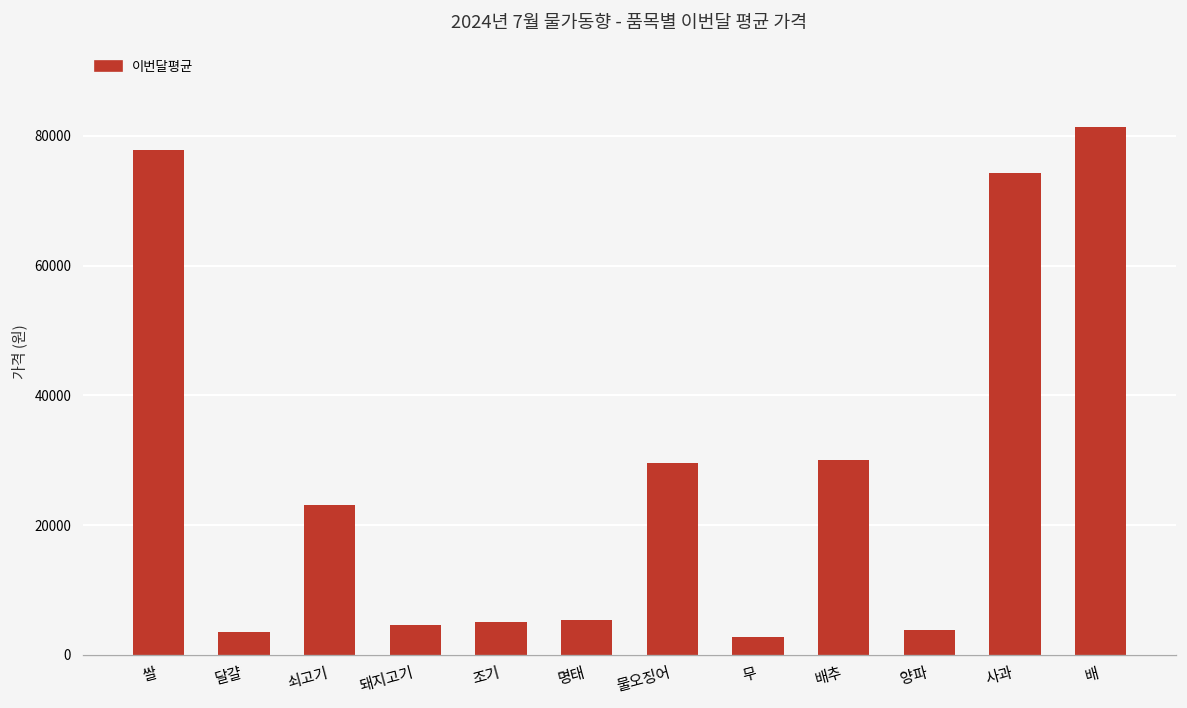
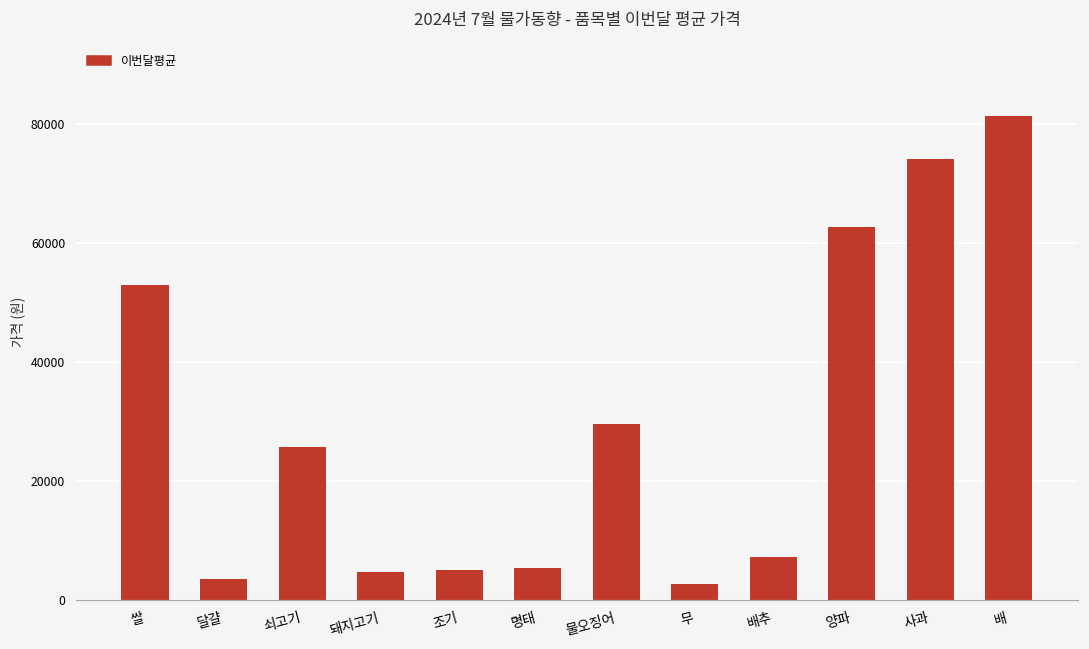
  {
-   "쌀": 78000,
+   "쌀": 53000,
    "달걀": 4000,
-   "쇠고기": 23000,
+   "쇠고기": 26000,
    "돼지고기": 5000,
    "조기": 5000,
    "명태": 5000,
    "물오징어": 30000,
    "무": 3000,
-   "배추": 30000,
-   "양파": 4000,
+   "배추": 7000,
+   "양파": 63000,
    "사과": 74000,
    "배": 81000
  }
